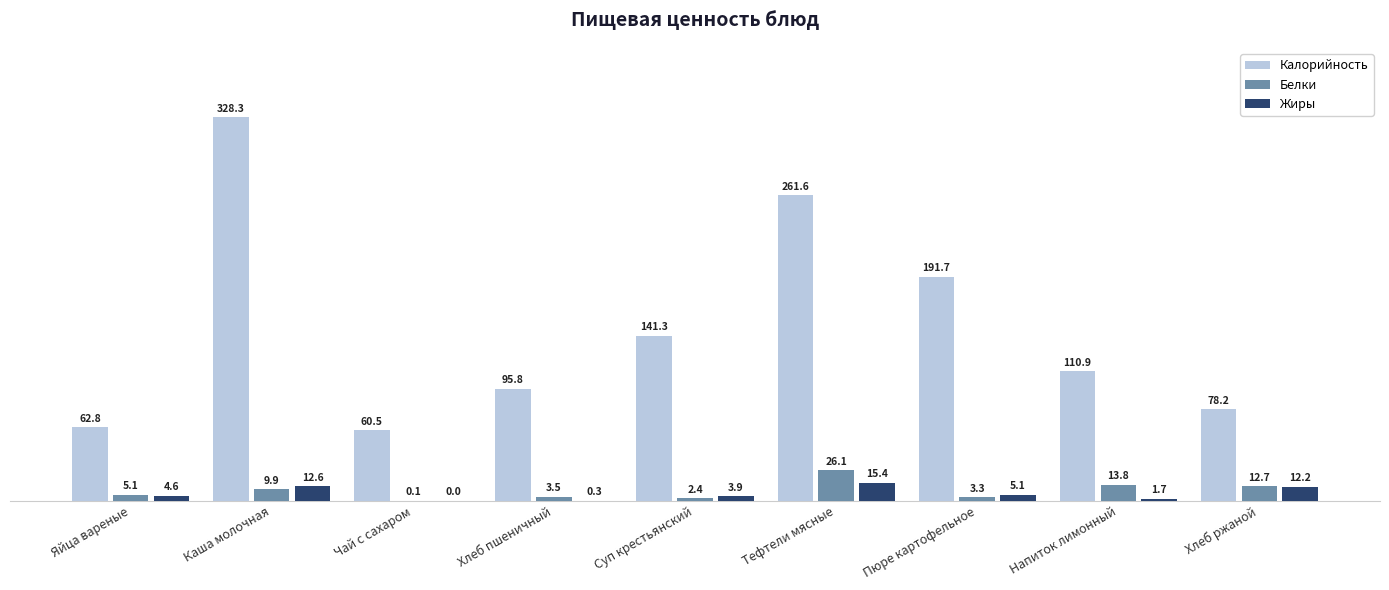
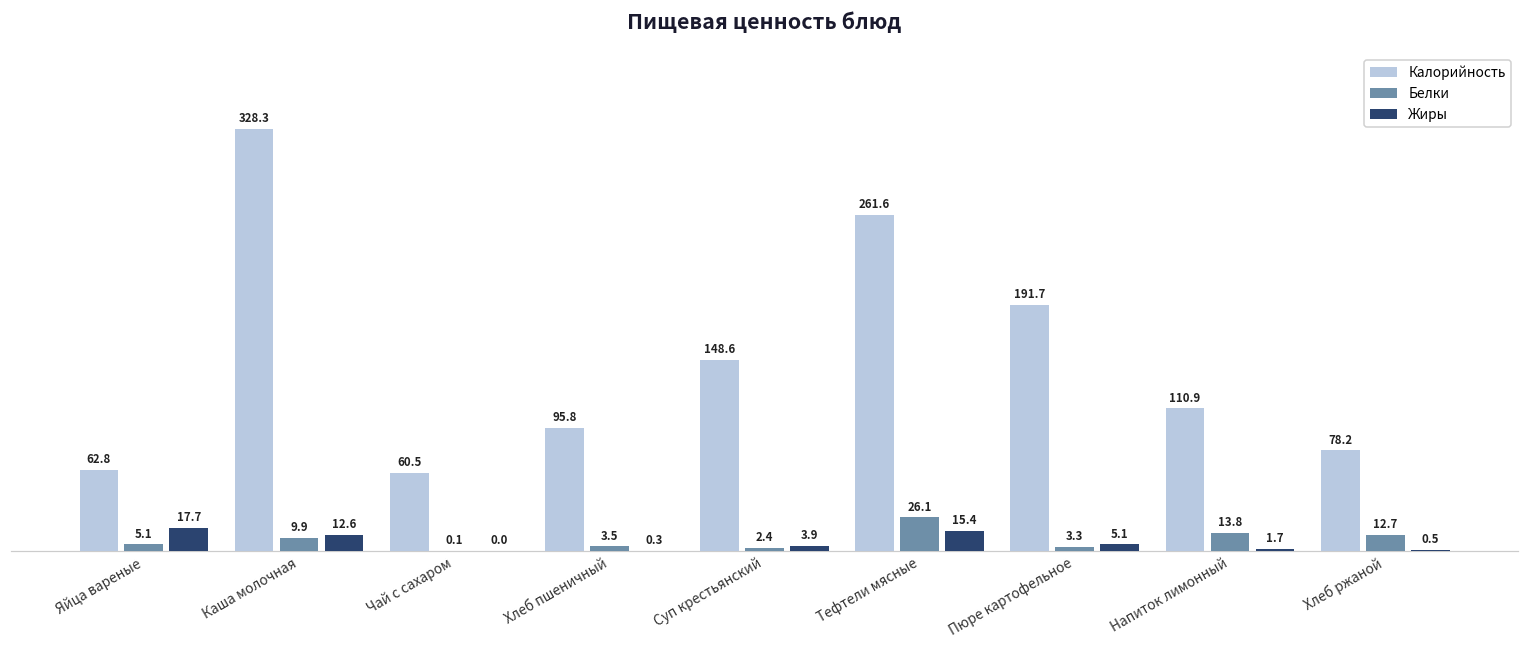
  {
    "Калорийность": {
      "Яйца вареные": 62.8,
      "Каша молочная": 328.3,
      "Чай с сахаром": 60.5,
      "Хлеб пшеничный": 95.8,
-     "Суп крестьянский": 141.3,
+     "Суп крестьянский": 148.6,
      "Тефтели мясные": 261.6,
      "Пюре картофельное": 191.7,
      "Напиток лимонный": 110.9,
      "Хлеб ржаной": 78.2
    },
    "Белки": {
      "Яйца вареные": 5.1,
      "Каша молочная": 9.9,
      "Чай с сахаром": 0.1,
      "Хлеб пшеничный": 3.5,
      "Суп крестьянский": 2.4,
      "Тефтели мясные": 26.1,
      "Пюре картофельное": 3.3,
      "Напиток лимонный": 13.8,
      "Хлеб ржаной": 12.7
    },
    "Жиры": {
-     "Яйца вареные": 4.6,
+     "Яйца вареные": 17.7,
      "Каша молочная": 12.6,
      "Чай с сахаром": 0.0,
      "Хлеб пшеничный": 0.3,
      "Суп крестьянский": 3.9,
      "Тефтели мясные": 15.4,
      "Пюре картофельное": 5.1,
      "Напиток лимонный": 1.7,
-     "Хлеб ржаной": 12.2
+     "Хлеб ржаной": 0.5
    }
  }
